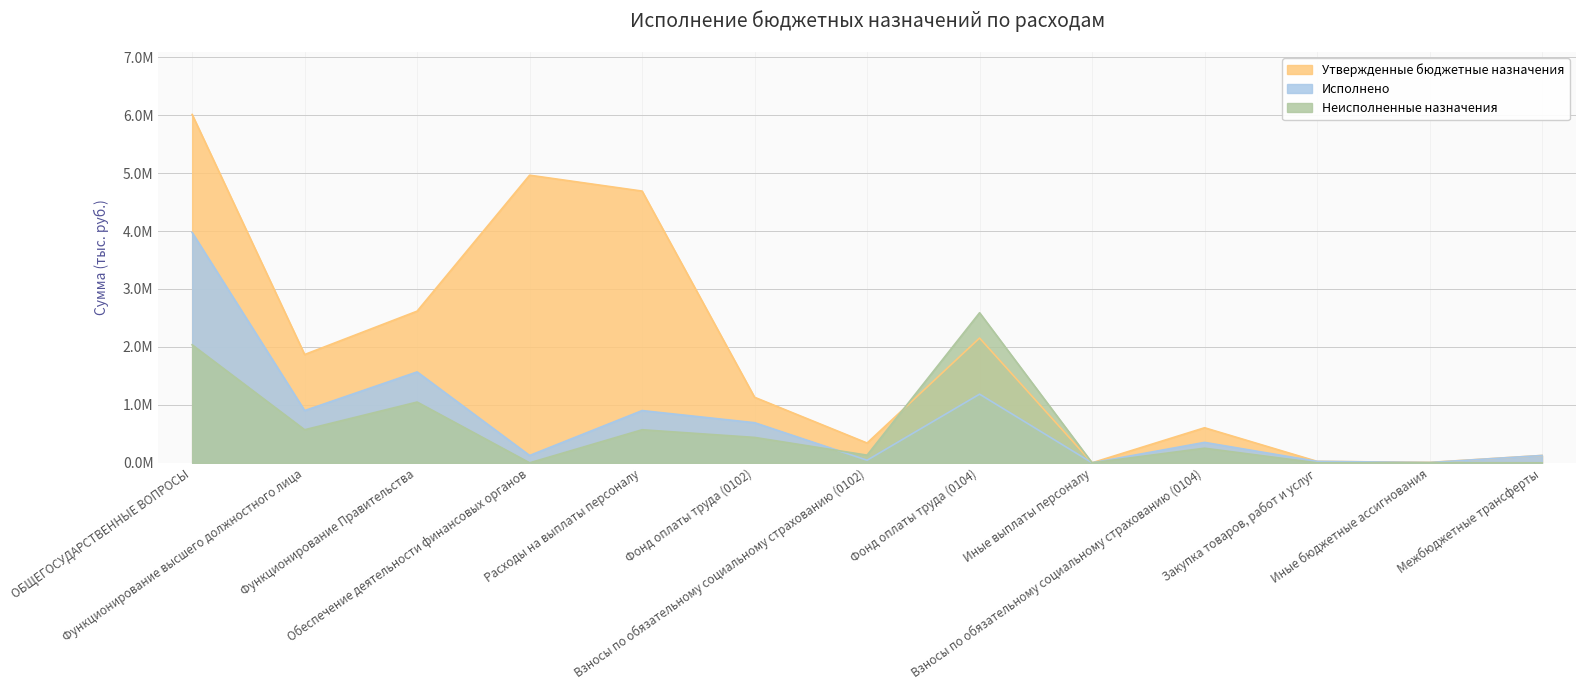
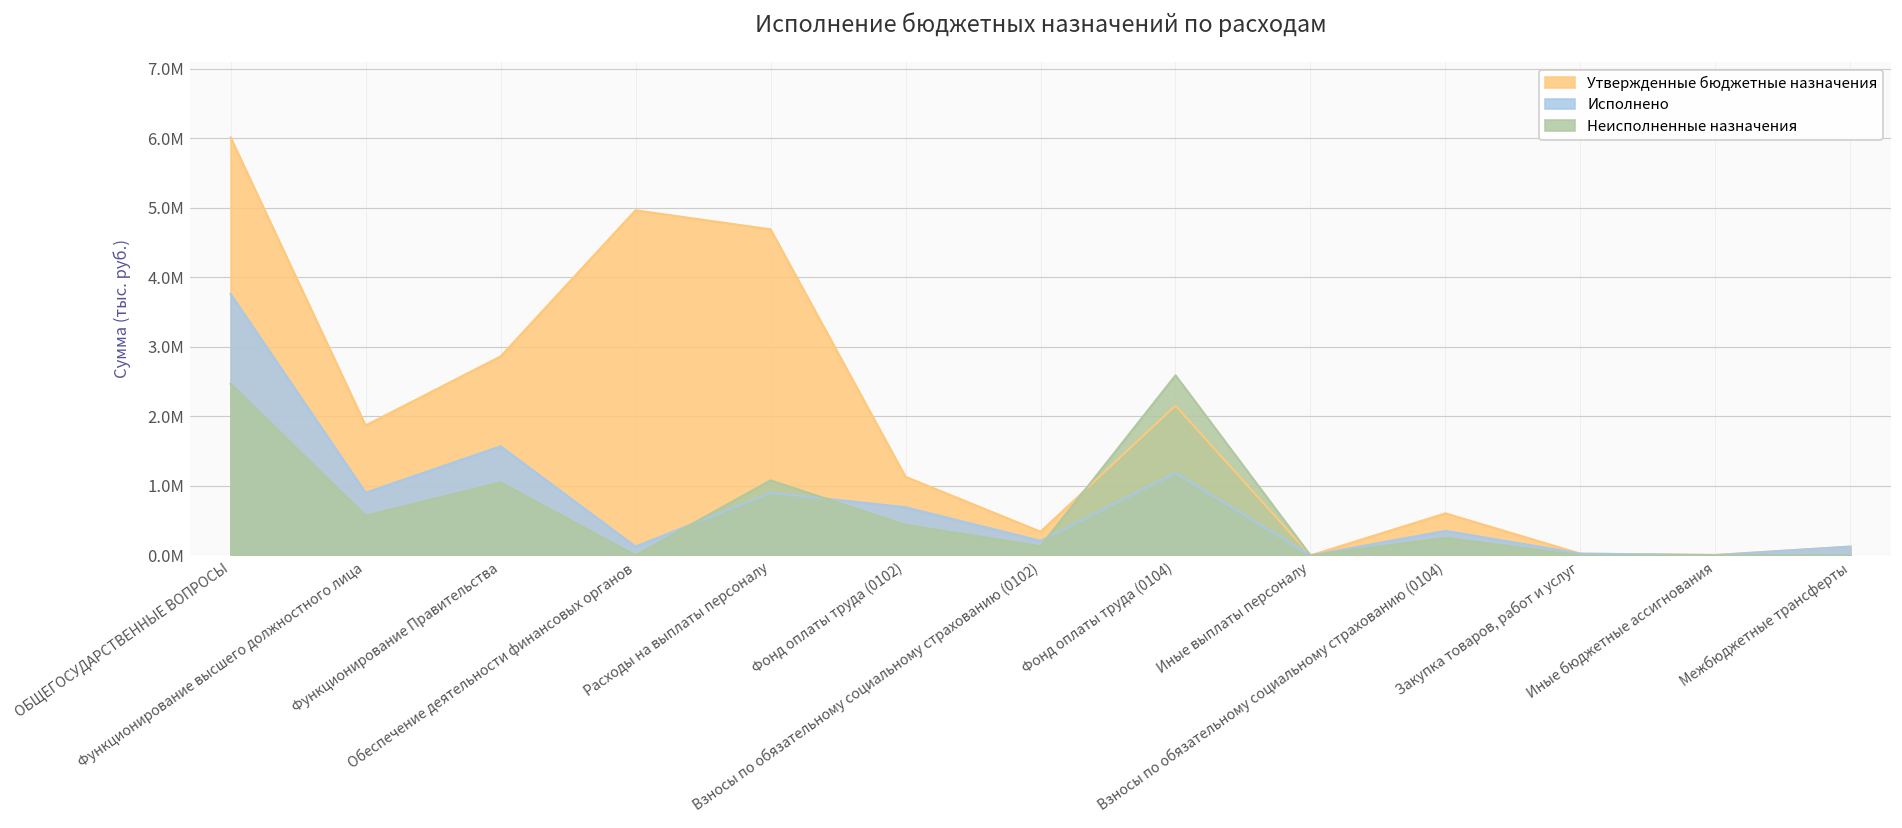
  {
    "Утвержденные бюджетные назначения": {
      "ОБЩЕГОСУДАРСТВЕННЫЕ ВОПРОСЫ": 6000000,
      "Функционирование высшего должностного лица": 1900000,
-     "Функционирование Правительства": 2600000,
+     "Функционирование Правительства": 2900000,
      "Обеспечение деятельности финансовых органов": 5000000,
      "Расходы на выплаты персоналу": 4700000,
      "Фонд оплаты труда (0102)": 1100000,
      "Взносы по обязательному социальному страхованию (0102)": 300000,
      "Фонд оплаты труда (0104)": 2200000,
      "Взносы по обязательному социальному страхованию (0104)": 600000
    },
    "Исполнено": {
-     "ОБЩЕГОСУДАРСТВЕННЫЕ ВОПРОСЫ": 4000000,
+     "ОБЩЕГОСУДАРСТВЕННЫЕ ВОПРОСЫ": 3800000,
      "Функционирование высшего должностного лица": 900000,
      "Функционирование Правительства": 1600000,
      "Обеспечение деятельности финансовых органов": 100000,
      "Расходы на выплаты персоналу": 900000,
      "Фонд оплаты труда (0102)": 700000,
-     "Взносы по обязательному социальному страхованию (0102)": 0,
+     "Взносы по обязательному социальному страхованию (0102)": 200000,
      "Фонд оплаты труда (0104)": 1200000,
      "Взносы по обязательному социальному страхованию (0104)": 400000
    },
    "Неисполненные назначения": {
-     "ОБЩЕГОСУДАРСТВЕННЫЕ ВОПРОСЫ": 2000000,
+     "ОБЩЕГОСУДАРСТВЕННЫЕ ВОПРОСЫ": 2500000,
      "Функционирование высшего должностного лица": 600000,
      "Функционирование Правительства": 1000000,
      "Обеспечение деятельности финансовых органов": 0,
-     "Расходы на выплаты персоналу": 600000,
+     "Расходы на выплаты персоналу": 1100000,
      "Фонд оплаты труда (0102)": 400000,
      "Взносы по обязательному социальному страхованию (0102)": 100000,
      "Фонд оплаты труда (0104)": 2600000,
      "Взносы по обязательному социальному страхованию (0104)": 300000,
      "Межбюджетные трансферты": 0
    }
  }
